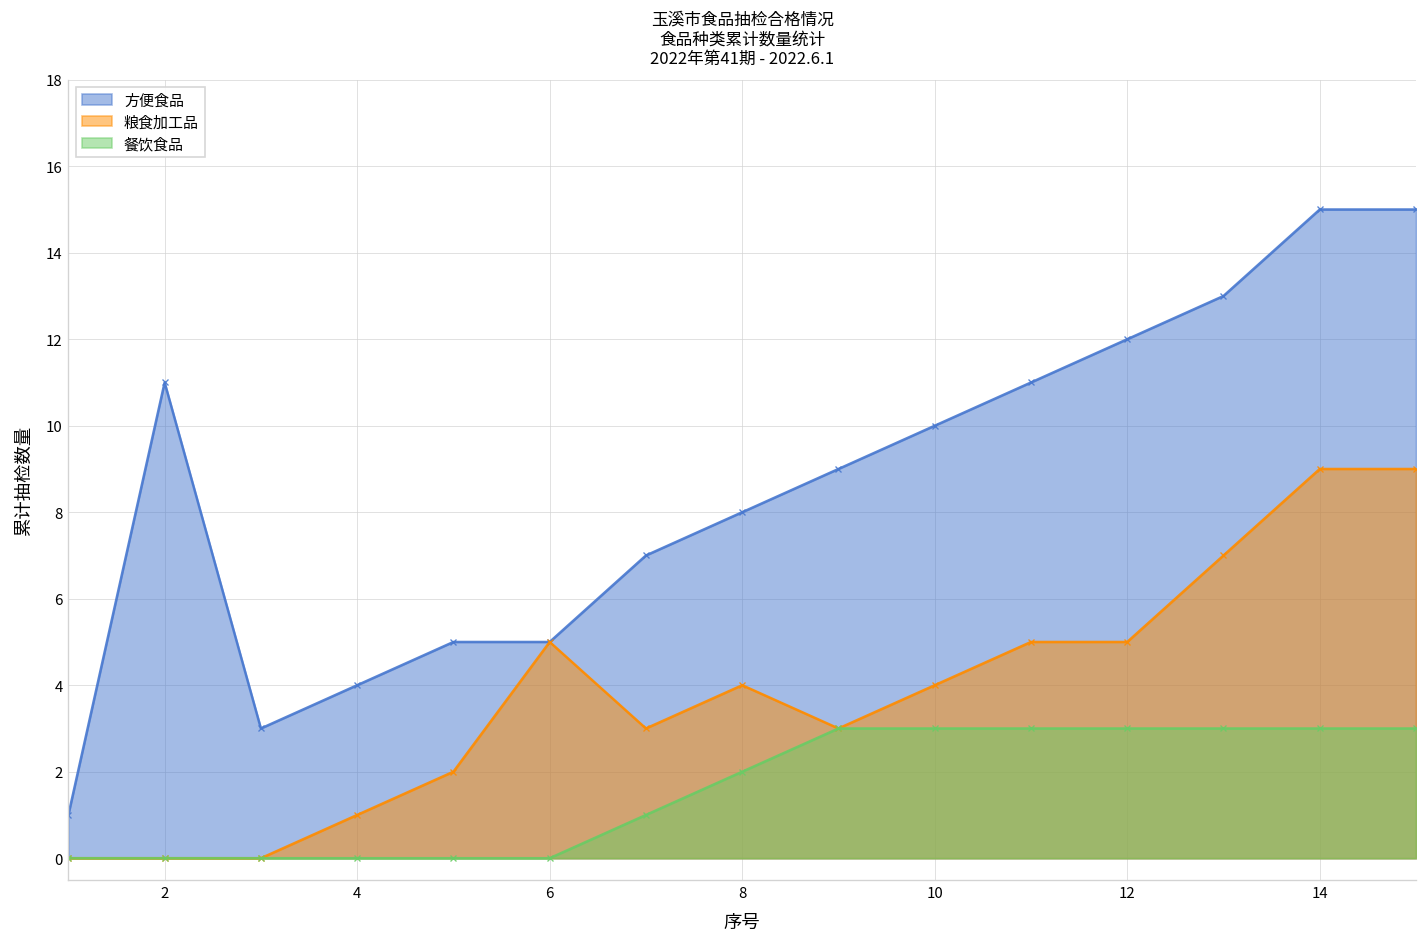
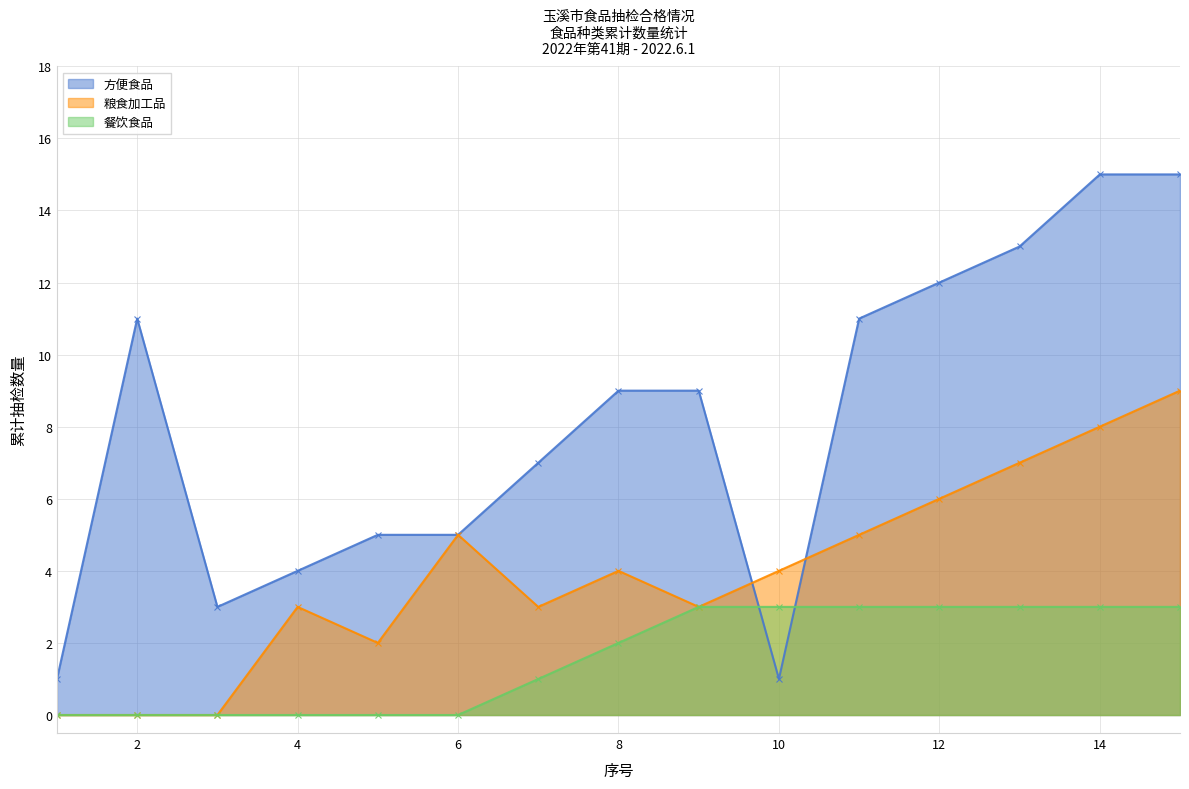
  {
    "方便食品": {
      "2": 11,
      "4": 4,
-     "8": 8,
-     "10": 10,
+     "8": 9,
+     "10": 1,
      "12": 12,
      "14": 15
    },
    "粮食加工品": {
-     "4": 1,
+     "4": 3,
      "8": 4,
      "10": 4,
-     "12": 5,
-     "14": 9
+     "12": 6,
+     "14": 8
    },
    "餐饮食品": {
      "4": 0,
      "6": 0,
      "8": 2,
      "10": 3,
      "12": 3,
      "14": 3
    }
  }
